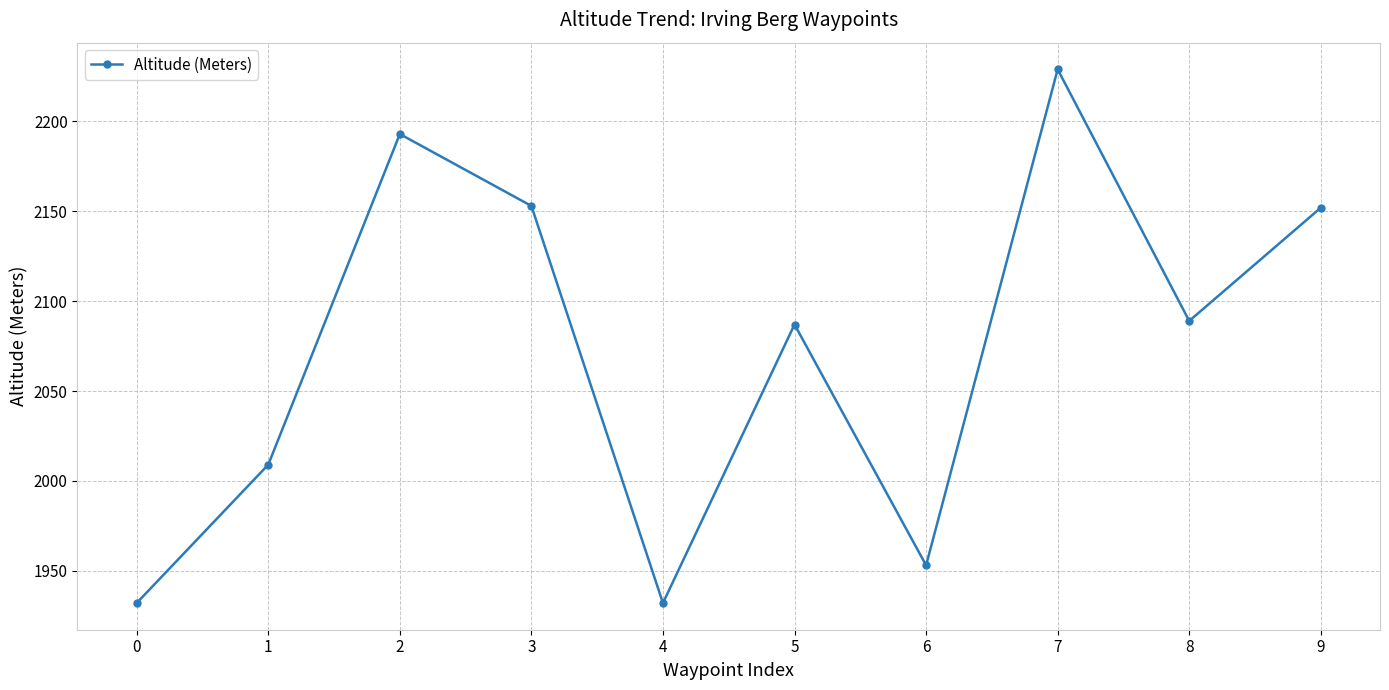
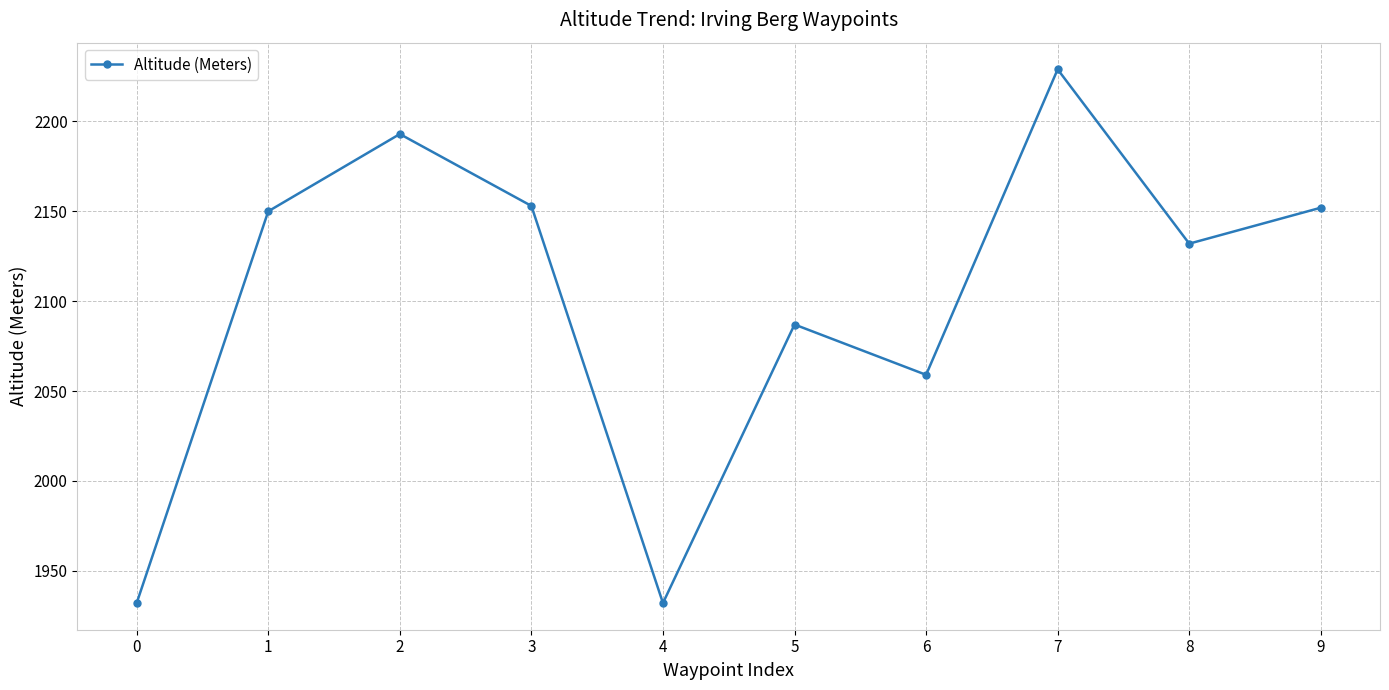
  {
    "0": 1932,
-   "1": 2009,
+   "1": 2150,
    "2": 2193,
    "3": 2153,
    "4": 1932,
    "5": 2087,
-   "6": 1953,
+   "6": 2059,
    "7": 2229,
-   "8": 2089,
+   "8": 2132,
    "9": 2152
  }
